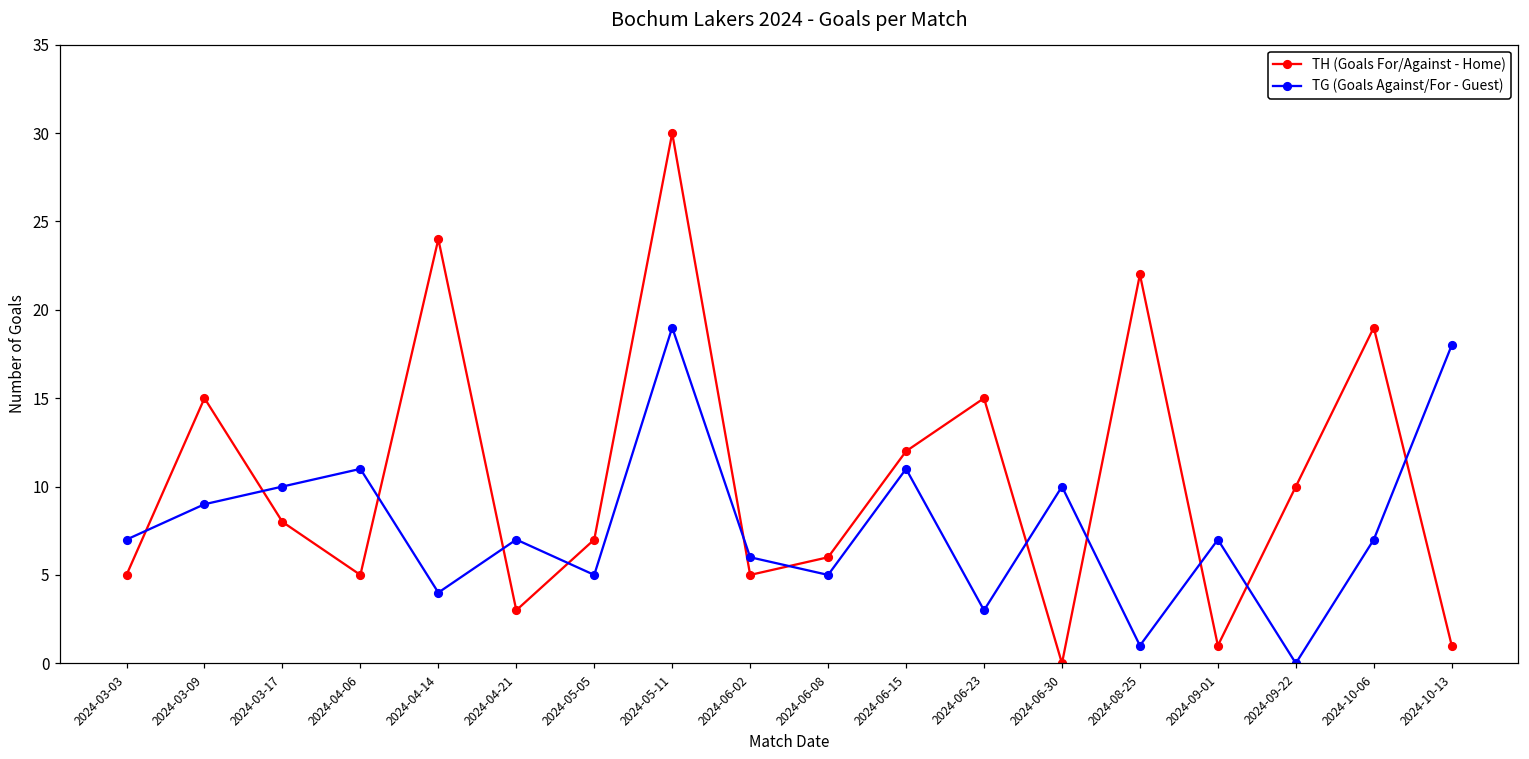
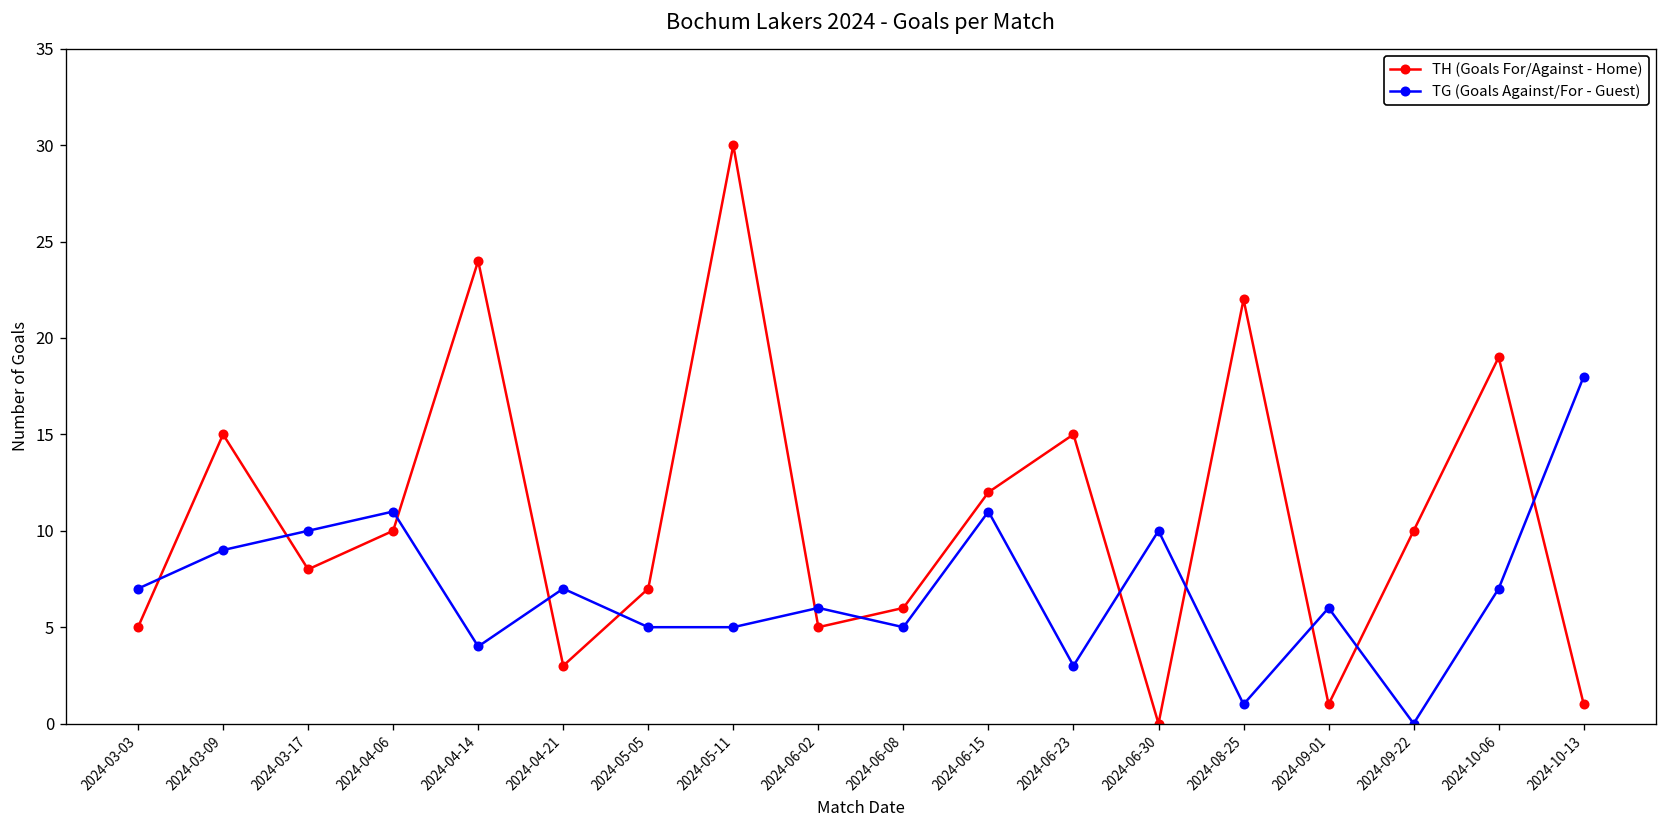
  {
    "TH (Goals For/Against - Home)": {
      "2024-03-03": 5,
      "2024-03-09": 15,
      "2024-03-17": 8,
-     "2024-04-06": 5,
+     "2024-04-06": 10,
      "2024-04-14": 24,
      "2024-04-21": 3,
      "2024-05-05": 7,
      "2024-05-11": 30,
      "2024-06-02": 5,
      "2024-06-08": 6,
      "2024-06-15": 12,
      "2024-06-23": 15,
      "2024-06-30": 0,
      "2024-08-25": 22,
      "2024-09-01": 1,
      "2024-09-22": 10,
      "2024-10-06": 19,
      "2024-10-13": 1
    },
    "TG (Goals Against/For - Guest)": {
      "2024-03-03": 7,
      "2024-03-09": 9,
      "2024-03-17": 10,
      "2024-04-06": 11,
      "2024-04-14": 4,
      "2024-04-21": 7,
      "2024-05-05": 5,
-     "2024-05-11": 19,
+     "2024-05-11": 5,
      "2024-06-02": 6,
      "2024-06-08": 5,
      "2024-06-15": 11,
      "2024-06-23": 3,
      "2024-06-30": 10,
      "2024-08-25": 1,
-     "2024-09-01": 7,
+     "2024-09-01": 6,
      "2024-09-22": 0,
      "2024-10-06": 7,
      "2024-10-13": 18
    }
  }
